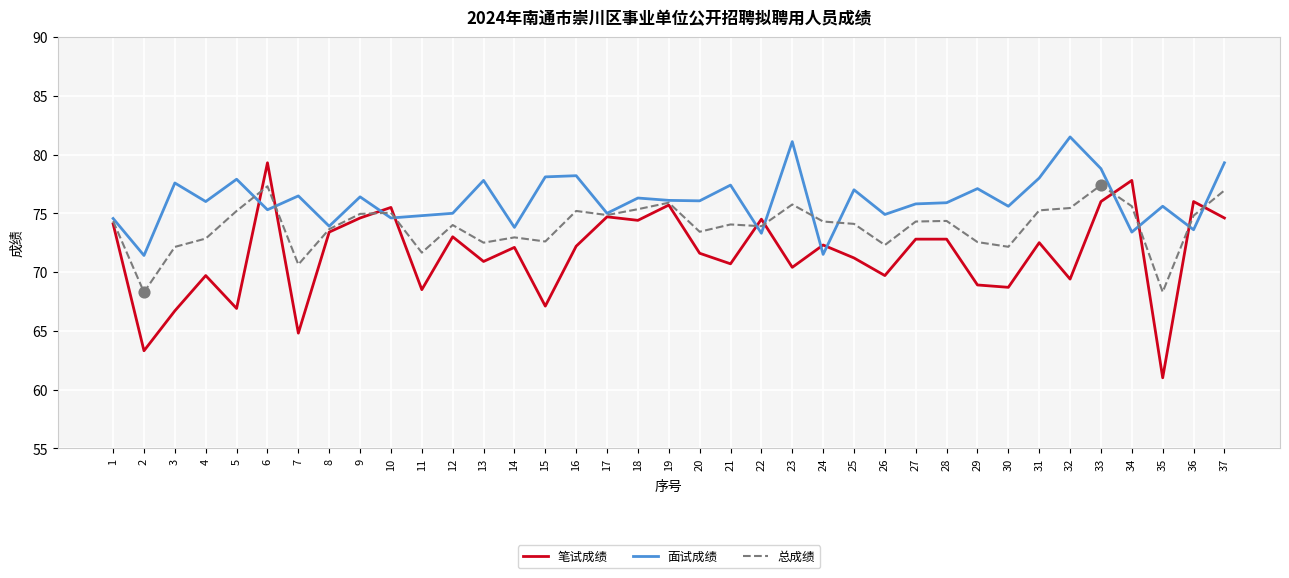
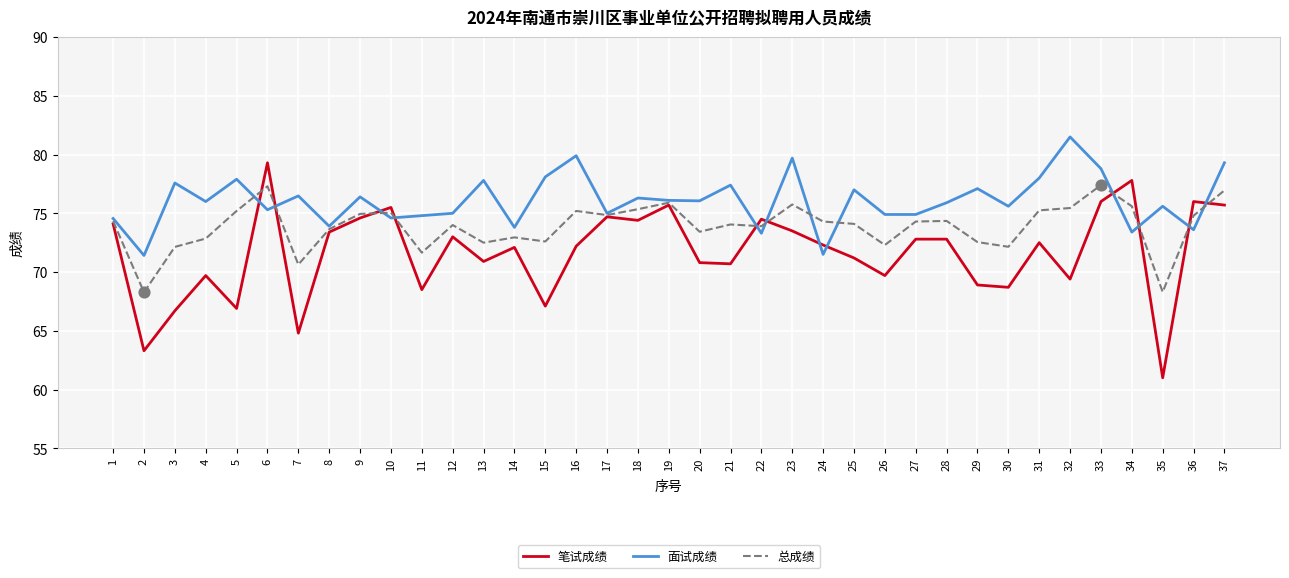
  {
    "笔试成绩": {
      "1": 74.1,
      "2": 63.3,
      "3": 66.7,
      "4": 69.7,
      "5": 66.9,
      "6": 79.3,
      "7": 64.8,
      "8": 73.4,
      "9": 74.6,
      "10": 75.5,
      "11": 68.5,
      "12": 73.0,
      "13": 70.9,
      "14": 72.1,
      "15": 67.1,
      "16": 72.2,
      "18": 74.4,
-     "20": 71.6,
+     "20": 70.8,
      "21": 70.7,
      "22": 74.5,
-     "23": 70.4,
+     "23": 73.5,
      "24": 72.3,
      "25": 71.2,
      "26": 69.7,
      "27": 72.8,
      "28": 72.8,
      "29": 68.9,
      "30": 68.7,
      "31": 72.5,
      "32": 69.4,
      "33": 76.0,
      "34": 77.8,
      "35": 61.0,
      "36": 76.0,
-     "37": 74.6
+     "37": 75.7
    },
    "面试成绩": {
      "1": 74.6,
      "2": 71.4,
      "3": 77.6,
      "4": 76.0,
      "5": 77.9,
      "6": 75.3,
      "7": 76.5,
      "8": 73.9,
      "9": 76.4,
      "10": 74.6,
      "11": 74.8,
      "12": 75.0,
      "13": 77.8,
      "14": 73.8,
      "15": 78.1,
-     "16": 78.2,
+     "16": 79.9,
      "18": 76.3,
      "20": 76.1,
      "21": 77.4,
      "22": 73.3,
-     "23": 81.1,
+     "23": 79.7,
      "24": 71.5,
      "25": 77.0,
      "26": 74.9,
-     "27": 75.8,
+     "27": 74.9,
      "28": 75.9,
      "29": 77.1,
      "30": 75.6,
      "31": 78.0,
      "32": 81.5,
      "33": 78.8,
      "34": 73.4,
      "35": 75.6,
      "36": 73.6,
      "37": 79.3
    }
  }
